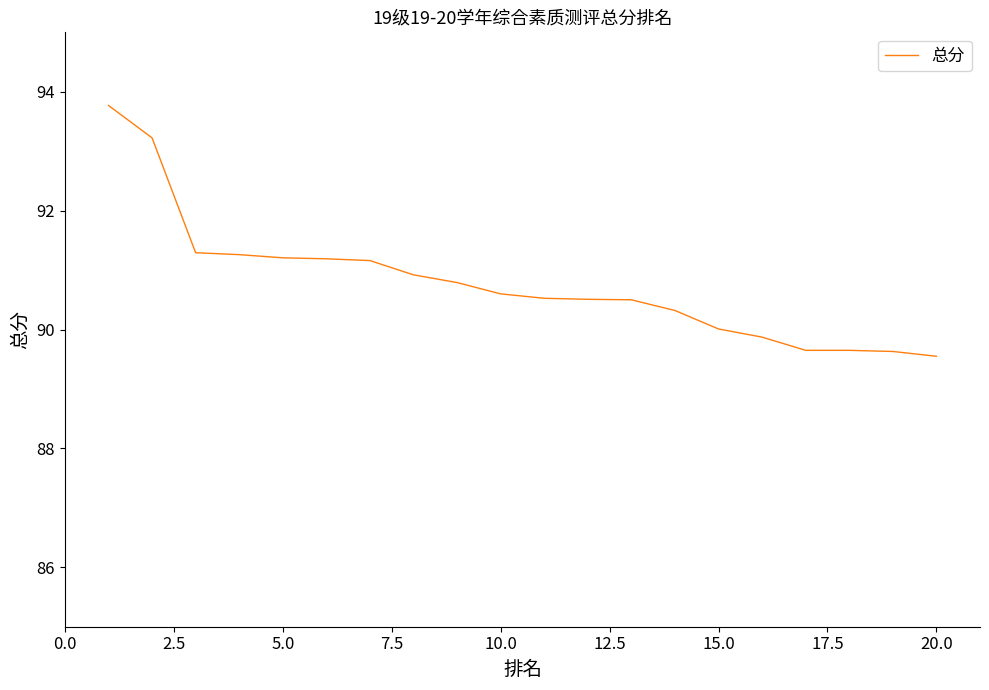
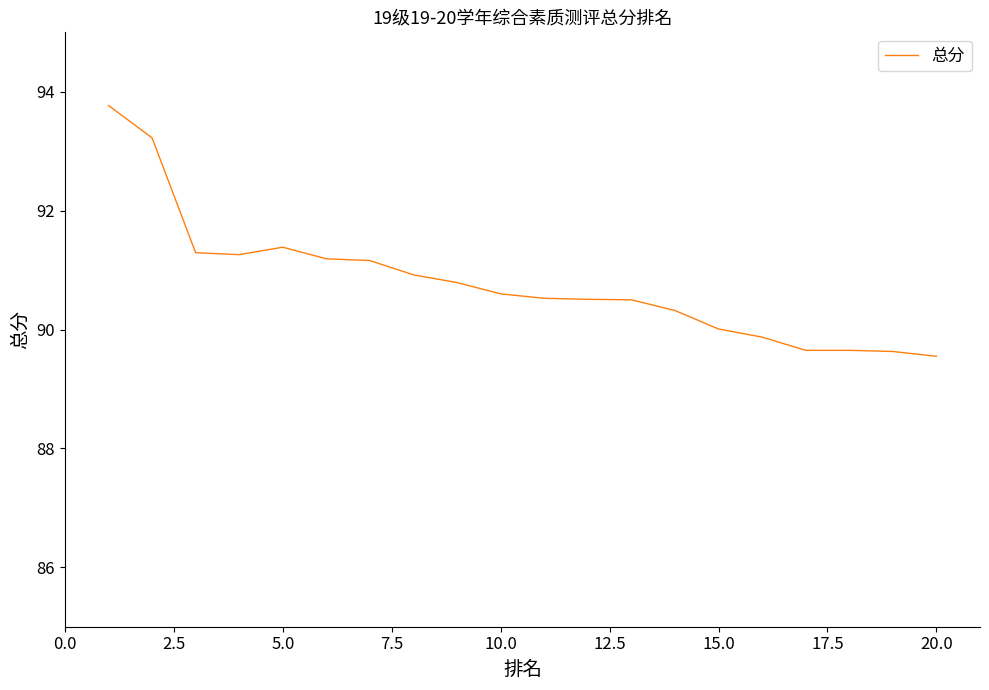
  {
-   "5.0": 91.2,
+   "5.0": 91.4,
    "10.0": 90.6,
    "15.0": 90.0,
    "20.0": 89.6
  }
